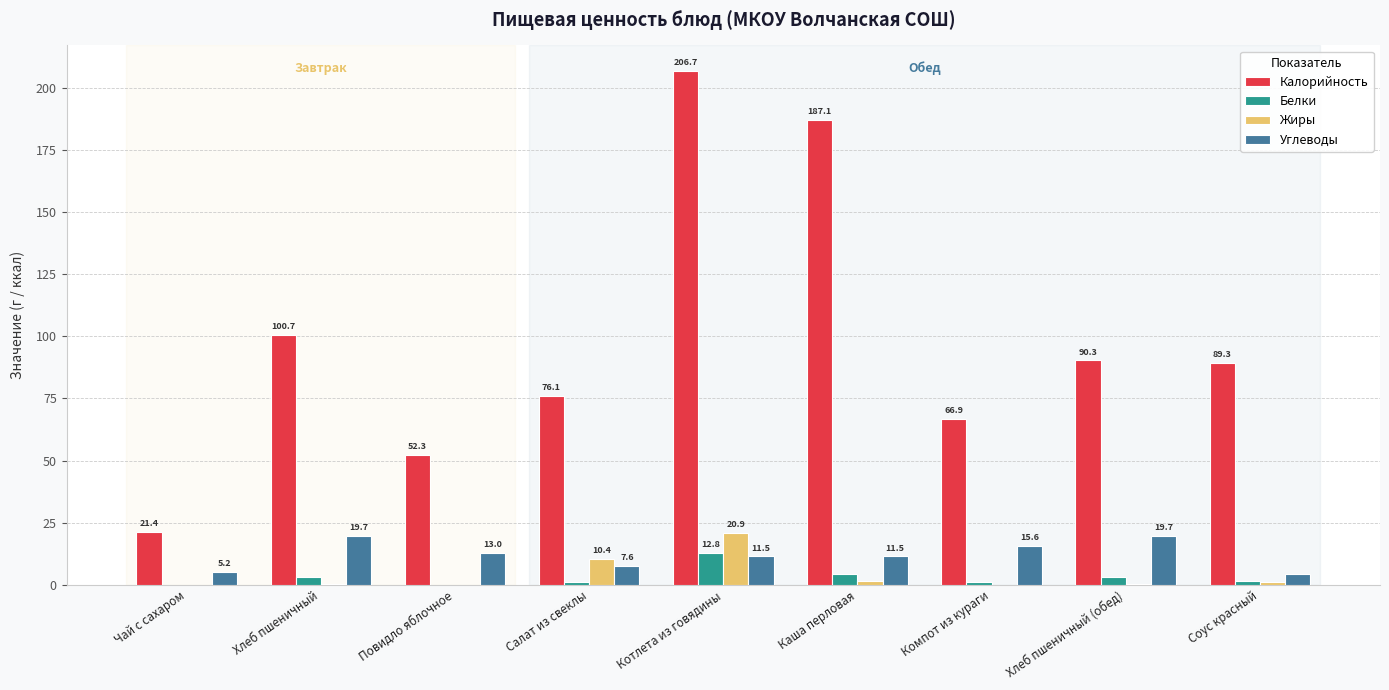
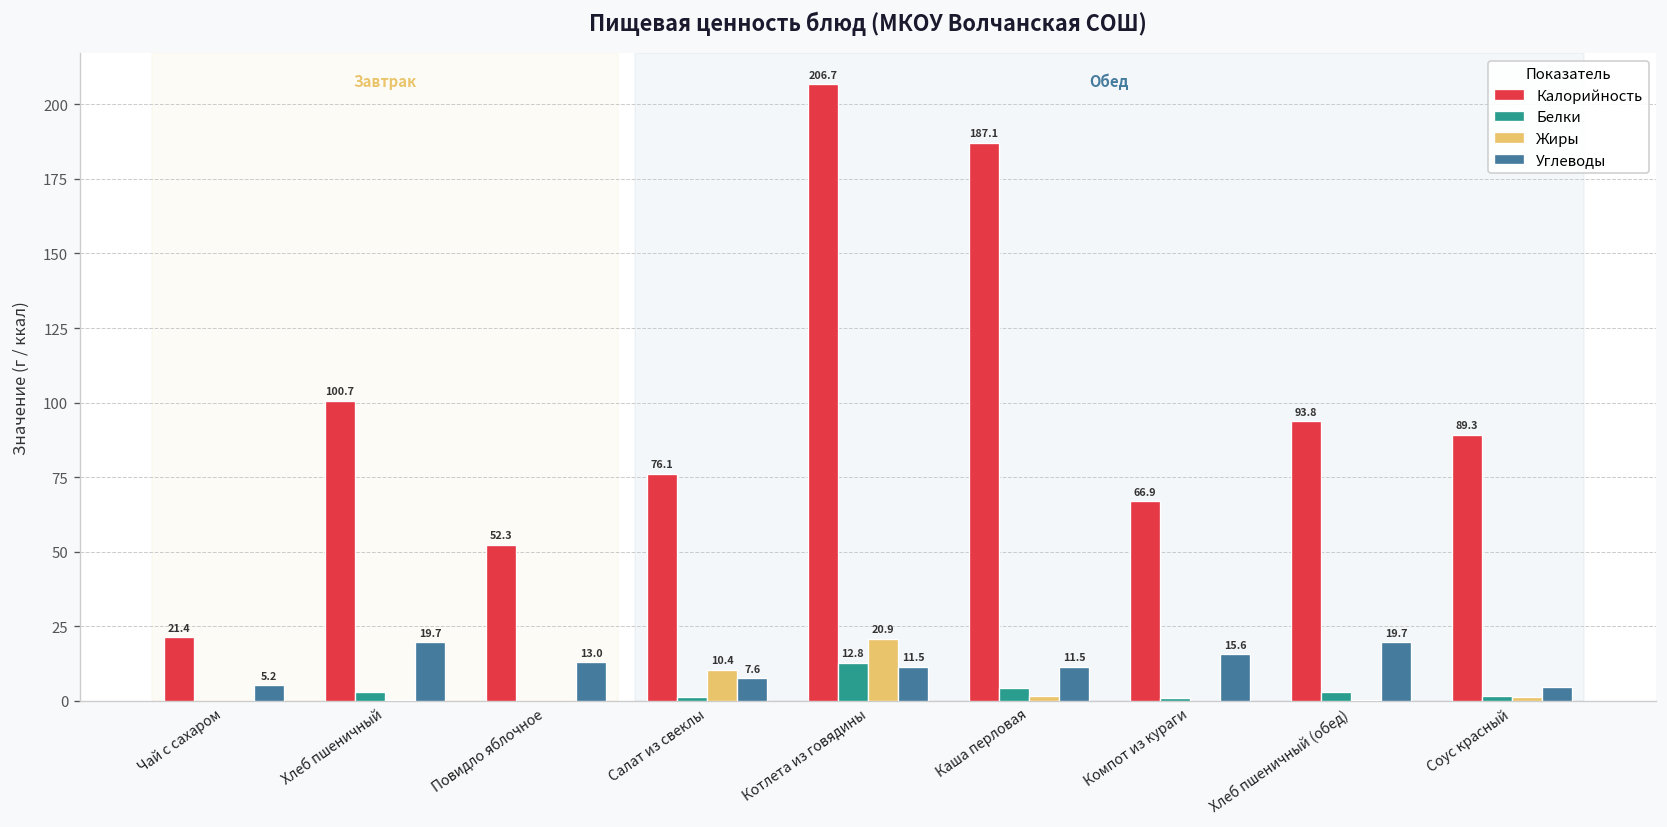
  {
    "Калорийность": {
      "Чай с сахаром": 21.4,
      "Хлеб пшеничный": 100.7,
      "Повидло яблочное": 52.3,
      "Салат из свеклы": 76.1,
      "Котлета из говядины": 206.7,
      "Каша перловая": 187.1,
      "Компот из кураги": 66.9,
-     "Хлеб пшеничный (обед)": 90.3,
+     "Хлеб пшеничный (обед)": 93.8,
      "Соус красный": 89.3
    },
    "Жиры": {
      "Салат из свеклы": 10.4,
      "Котлета из говядины": 20.9
    }
  }
